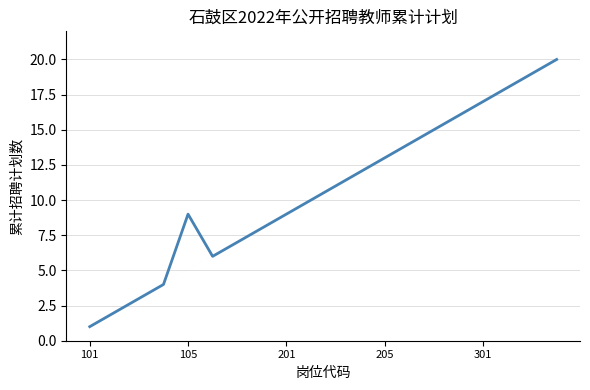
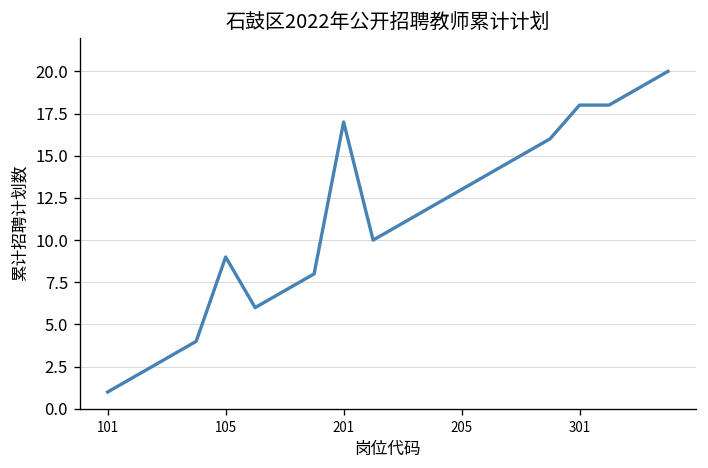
  {
    "101": 1,
    "105": 9,
-   "201": 9,
+   "201": 17,
    "205": 13,
-   "301": 17
+   "301": 18
  }
